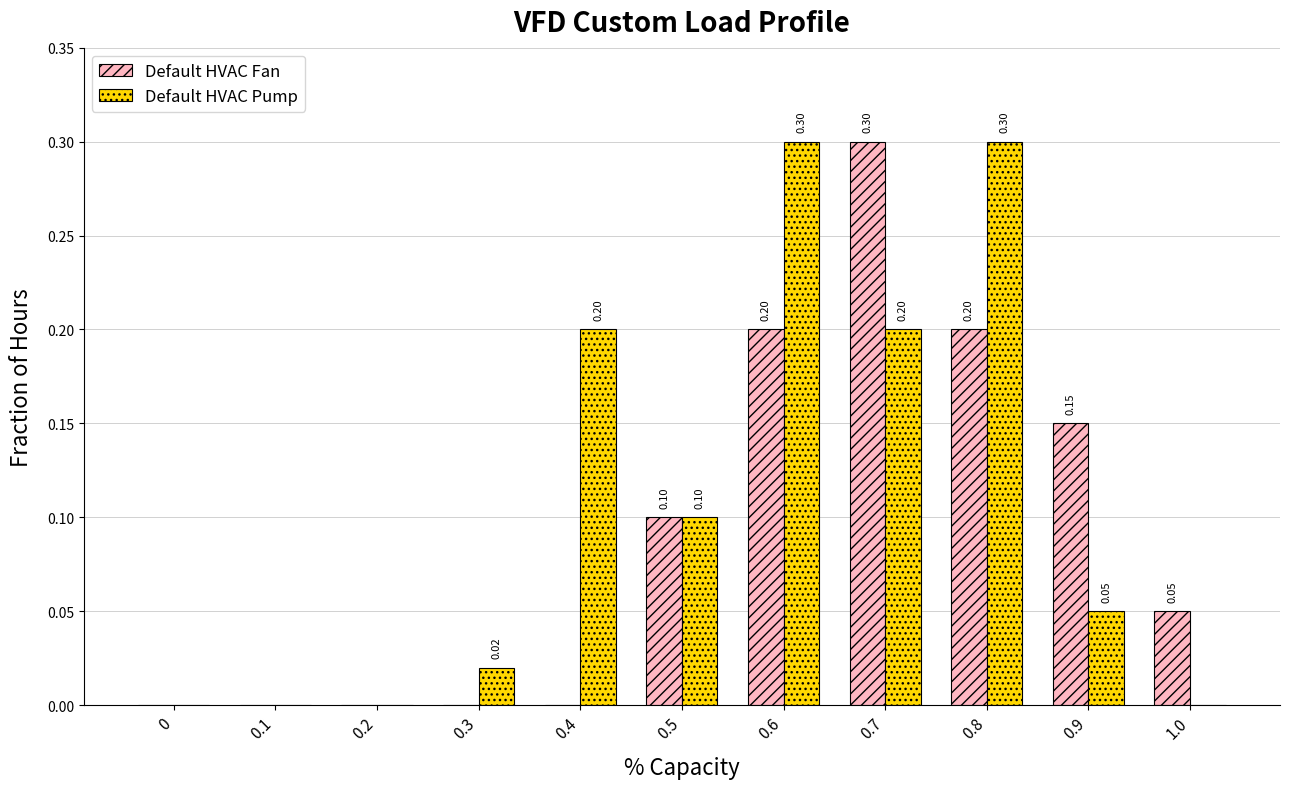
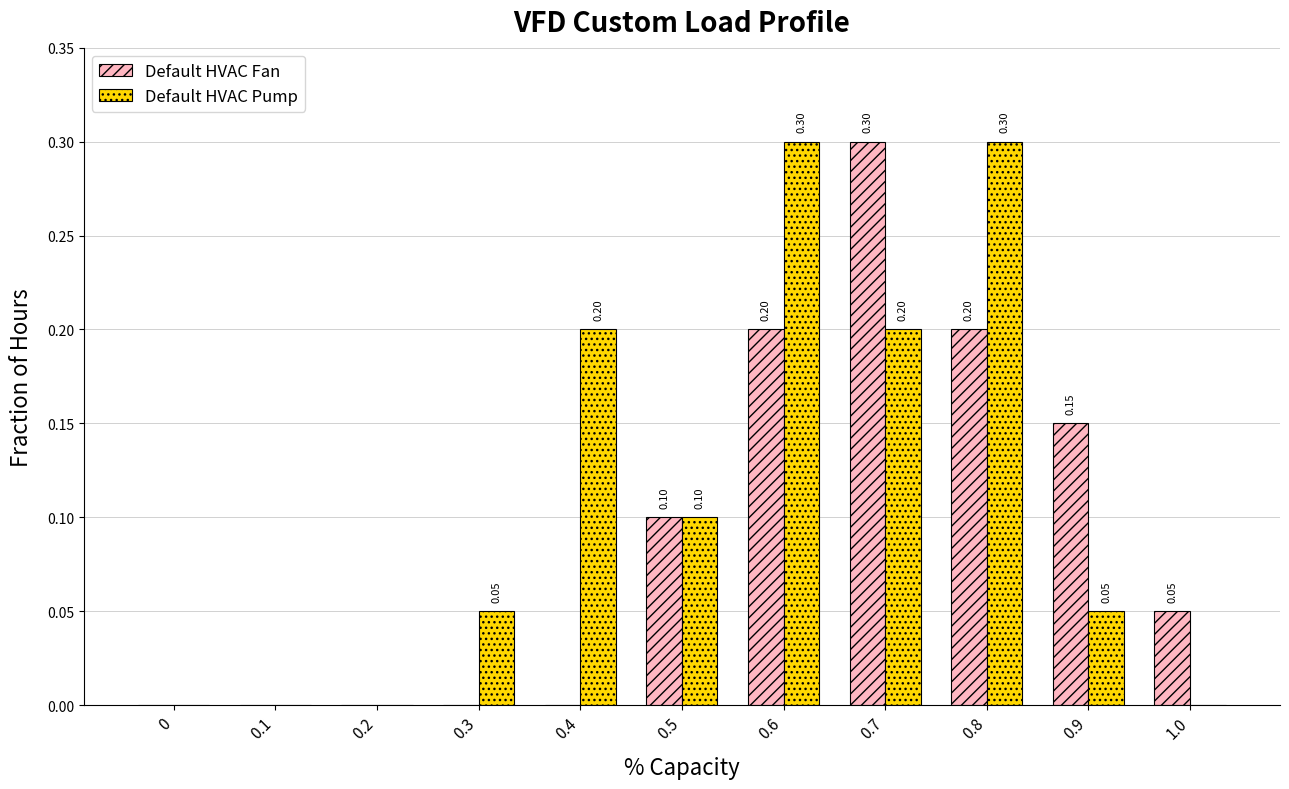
  {
    "Default HVAC Fan": {
      "0.5": 0.10,
      "0.6": 0.20,
      "0.7": 0.30,
      "0.8": 0.20,
      "0.9": 0.15,
      "1.0": 0.05
    },
    "Default HVAC Pump": {
-     "0.3": 0.02,
+     "0.3": 0.05,
      "0.4": 0.20,
      "0.5": 0.10,
      "0.6": 0.30,
      "0.7": 0.20,
      "0.8": 0.30,
      "0.9": 0.05
    }
  }
